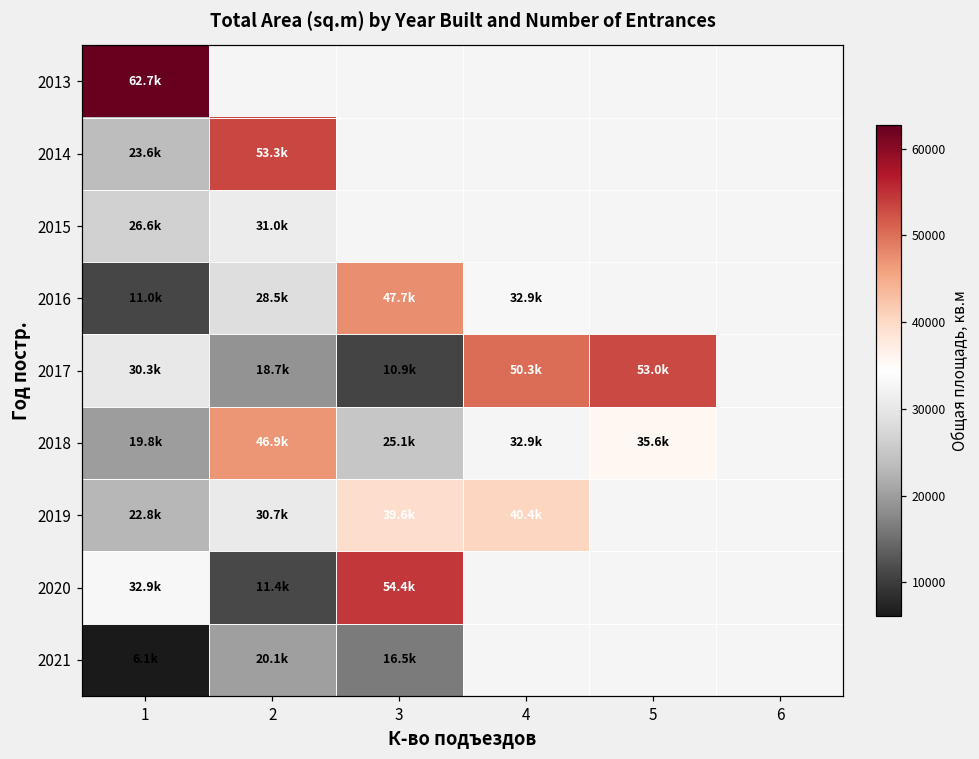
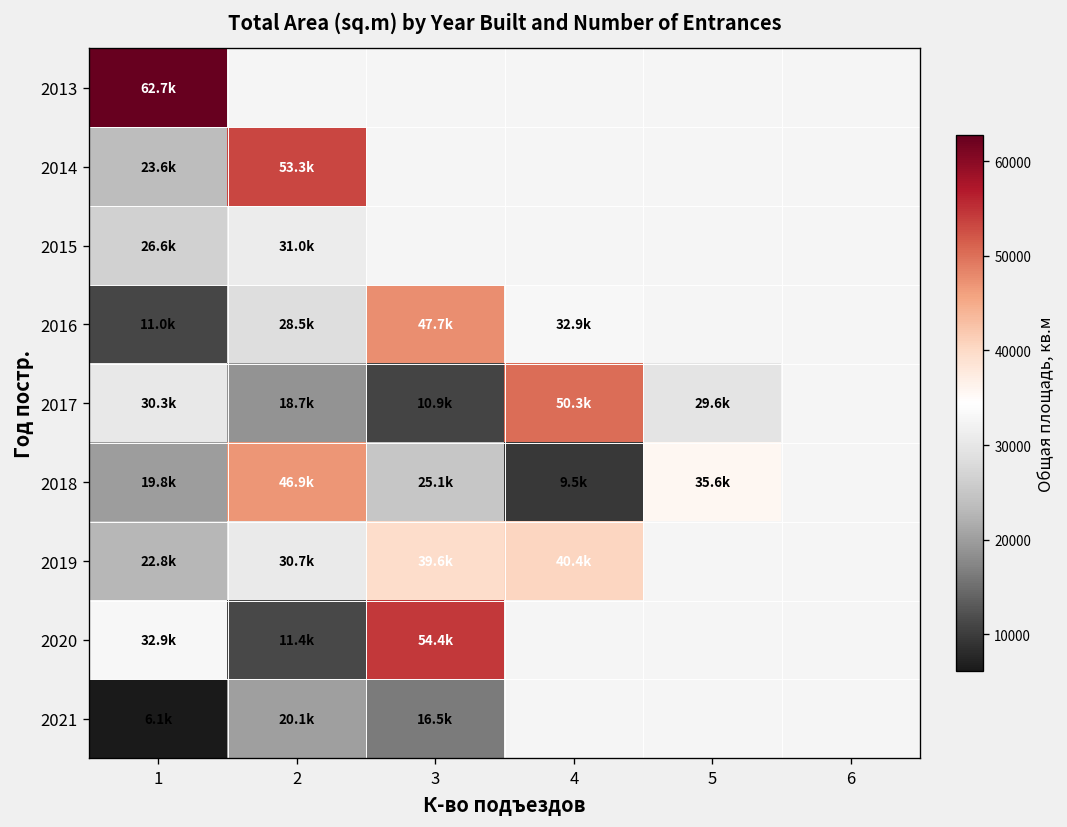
  {
    "2013": {
      "1": "62.7k"
    },
    "2014": {
      "1": "23.6k",
      "2": "53.3k"
    },
    "2015": {
      "1": "26.6k",
      "2": "31.0k"
    },
    "2016": {
      "1": "11.0k",
      "2": "28.5k",
      "3": "47.7k",
      "4": "32.9k"
    },
    "2017": {
      "1": "30.3k",
      "2": "18.7k",
      "3": "10.9k",
      "4": "50.3k",
-     "5": "53.0k"
+     "5": "29.6k"
    },
    "2018": {
      "1": "19.8k",
      "2": "46.9k",
      "3": "25.1k",
-     "4": "32.9k",
+     "4": "9.5k",
      "5": "35.6k"
    },
    "2019": {
      "1": "22.8k",
      "2": "30.7k",
      "3": "39.6k",
      "4": "40.4k"
    },
    "2020": {
      "1": "32.9k",
      "2": "11.4k",
      "3": "54.4k"
    },
    "2021": {
      "2": "20.1k",
      "3": "16.5k"
    }
  }
